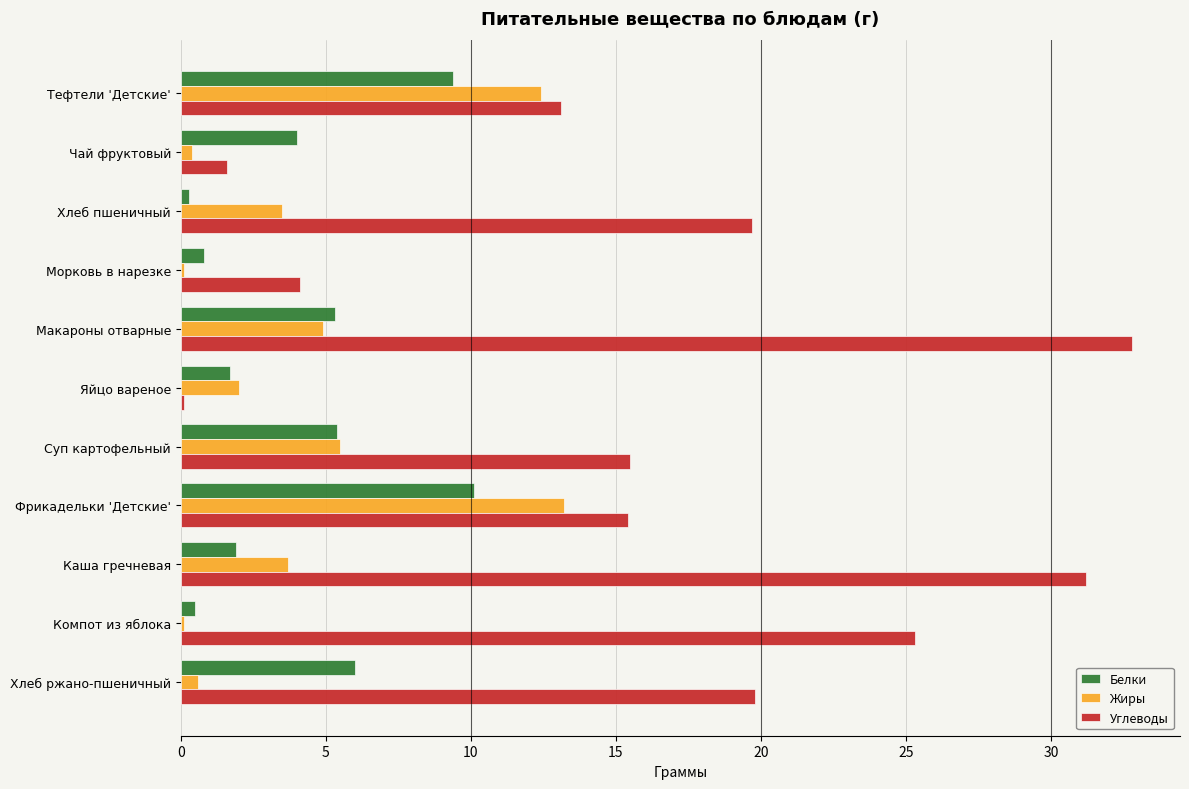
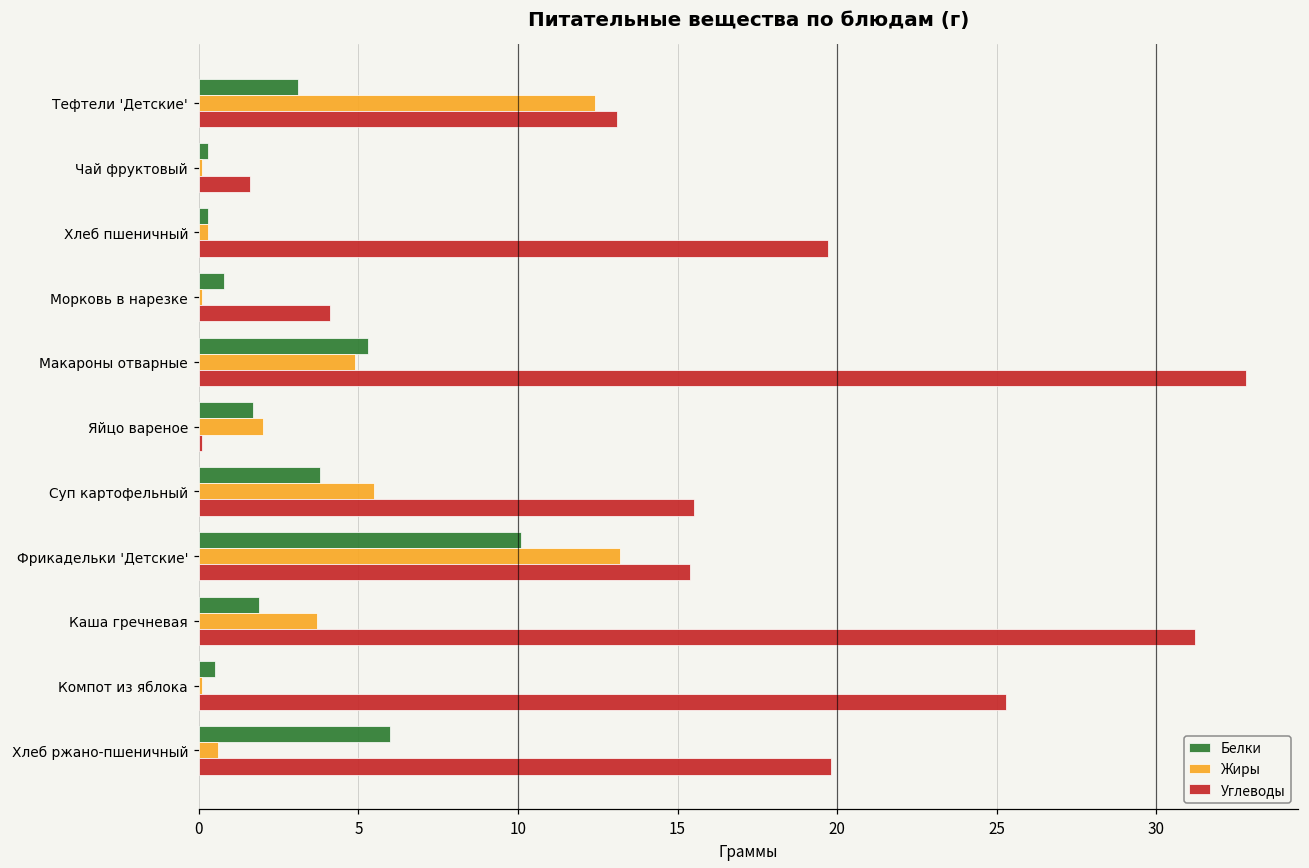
  {
    "Белки": {
-     "Тефтели 'Детские'": 9.4,
-     "Чай фруктовый": 4.0,
+     "Тефтели 'Детские'": 3.1,
+     "Чай фруктовый": 0.3,
      "Хлеб пшеничный": 0.3,
      "Морковь в нарезке": 0.8,
      "Макароны отварные": 5.3,
      "Яйцо вареное": 1.7,
-     "Суп картофельный": 5.4,
+     "Суп картофельный": 3.8,
      "Фрикадельки 'Детские'": 10.1,
      "Каша гречневая": 1.9,
      "Компот из яблока": 0.5,
      "Хлеб ржано-пшеничный": 6.0
    },
    "Жиры": {
      "Тефтели 'Детские'": 12.4,
-     "Чай фруктовый": 0.4,
-     "Хлеб пшеничный": 3.5,
+     "Чай фруктовый": 0.1,
+     "Хлеб пшеничный": 0.3,
      "Морковь в нарезке": 0.1,
      "Макароны отварные": 4.9,
      "Яйцо вареное": 2.0,
      "Суп картофельный": 5.5,
      "Фрикадельки 'Детские'": 13.2,
      "Каша гречневая": 3.7,
      "Компот из яблока": 0.1,
      "Хлеб ржано-пшеничный": 0.6
    },
    "Углеводы": {
      "Тефтели 'Детские'": 13.1,
      "Чай фруктовый": 1.6,
      "Хлеб пшеничный": 19.7,
      "Морковь в нарезке": 4.1,
      "Макароны отварные": 32.8,
      "Яйцо вареное": 0.1,
      "Суп картофельный": 15.5,
      "Фрикадельки 'Детские'": 15.4,
      "Каша гречневая": 31.2,
      "Компот из яблока": 25.3,
      "Хлеб ржано-пшеничный": 19.8
    }
  }
